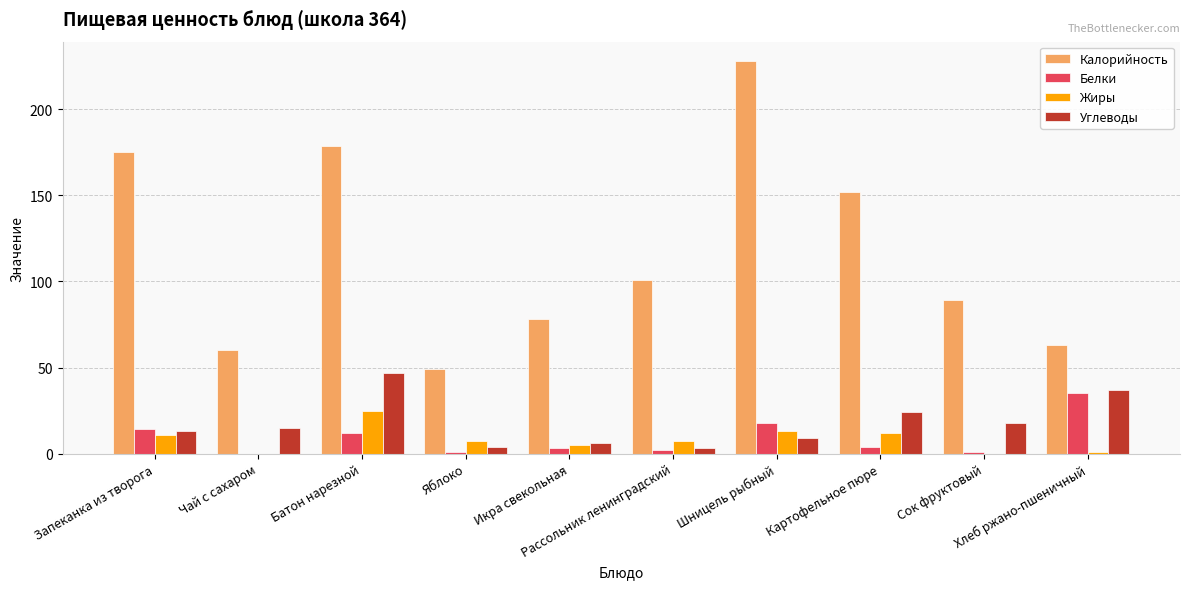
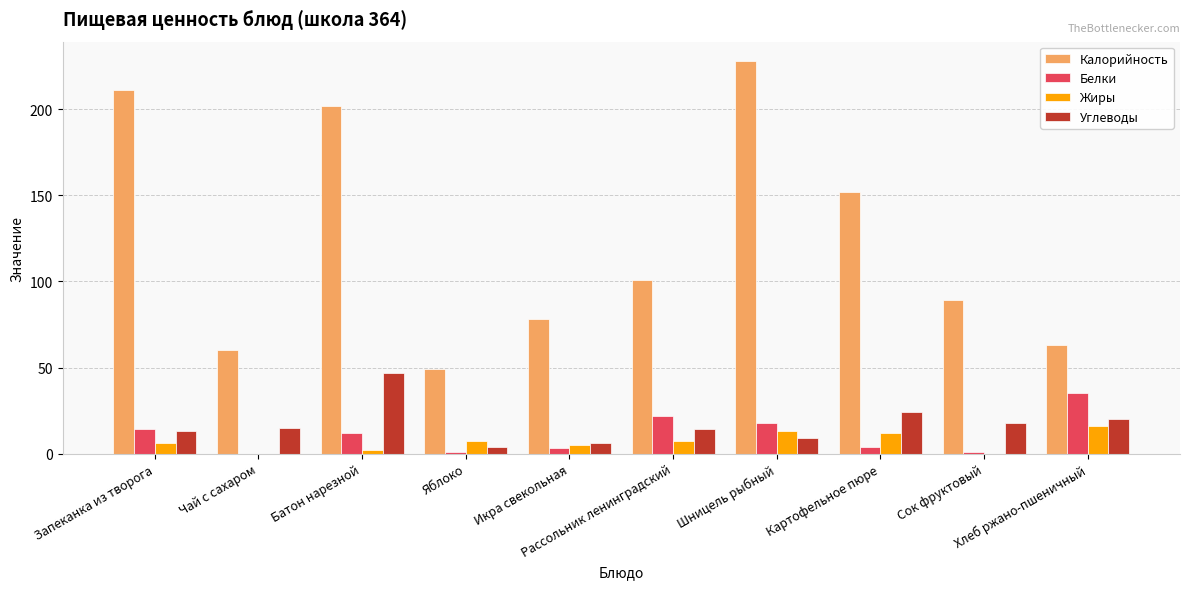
  {
    "Калорийность": {
-     "Запеканка из творога": 175,
+     "Запеканка из творога": 211,
      "Чай с сахаром": 60,
-     "Батон нарезной": 179,
+     "Батон нарезной": 202,
      "Яблоко": 49,
      "Икра свекольная": 78,
      "Рассольник ленинградский": 101,
      "Шницель рыбный": 228,
      "Картофельное пюре": 152,
      "Сок фруктовый": 89,
      "Хлеб ржано-пшеничный": 63
    },
    "Белки": {
      "Запеканка из творога": 14,
      "Чай с сахаром": 0,
      "Батон нарезной": 12,
      "Икра свекольная": 3,
-     "Рассольник ленинградский": 2,
+     "Рассольник ленинградский": 22,
      "Шницель рыбный": 18,
      "Картофельное пюре": 4,
      "Хлеб ржано-пшеничный": 35
    },
    "Жиры": {
-     "Запеканка из творога": 11,
+     "Запеканка из творога": 6,
      "Чай с сахаром": 0,
-     "Батон нарезной": 25,
+     "Батон нарезной": 2,
      "Яблоко": 7,
      "Икра свекольная": 5,
      "Рассольник ленинградский": 7,
      "Шницель рыбный": 13,
      "Картофельное пюре": 12,
      "Сок фруктовый": 0,
-     "Хлеб ржано-пшеничный": 1
+     "Хлеб ржано-пшеничный": 16
    },
    "Углеводы": {
      "Запеканка из творога": 13,
      "Чай с сахаром": 15,
      "Батон нарезной": 47,
      "Яблоко": 4,
      "Икра свекольная": 6,
-     "Рассольник ленинградский": 3,
+     "Рассольник ленинградский": 14,
      "Шницель рыбный": 9,
      "Картофельное пюре": 24,
      "Сок фруктовый": 18,
-     "Хлеб ржано-пшеничный": 37
+     "Хлеб ржано-пшеничный": 20
    }
  }
